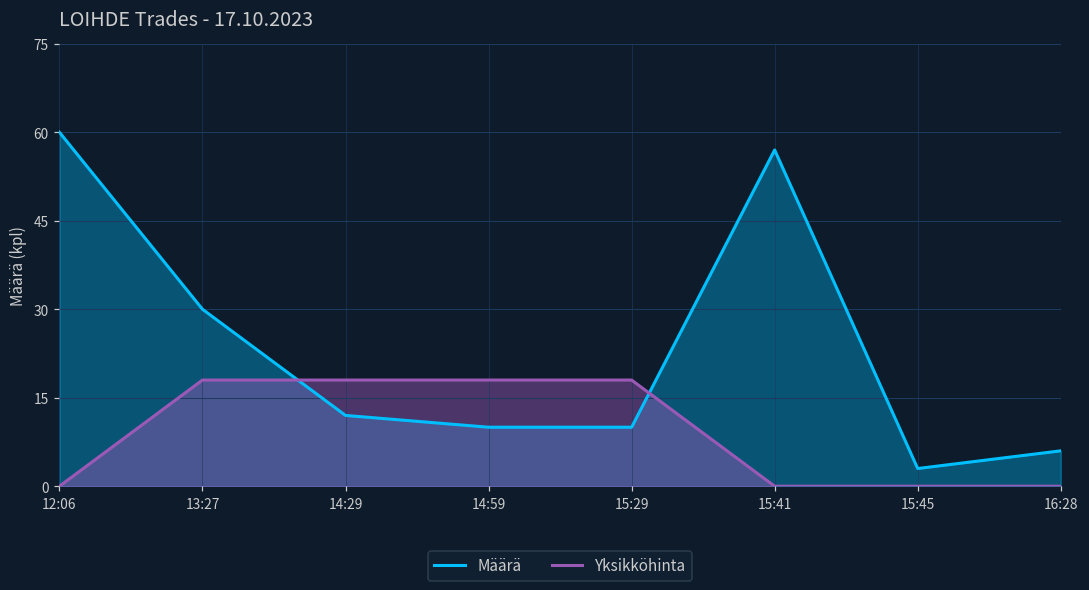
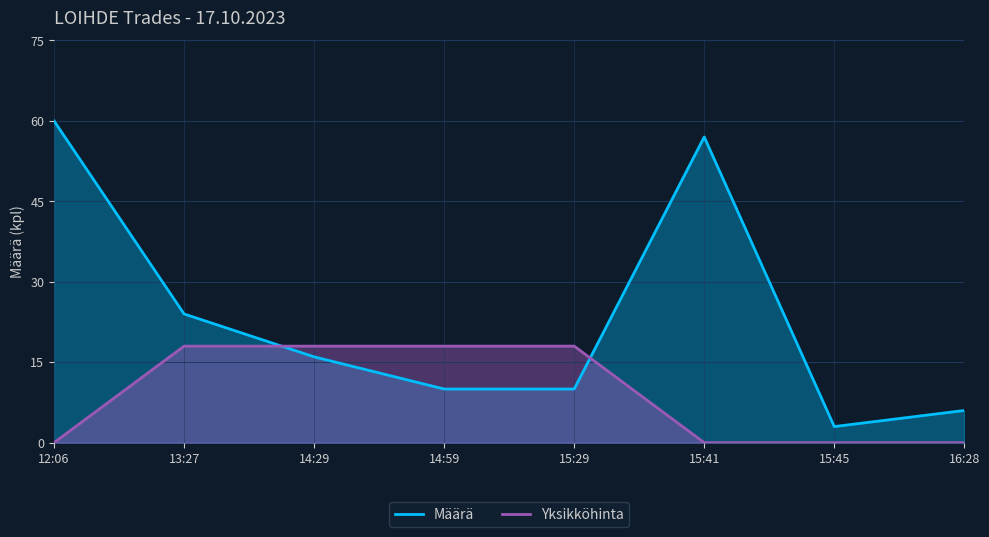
  {
    "Määrä": {
      "12:06": 60,
-     "13:27": 30,
-     "14:29": 12,
+     "13:27": 24,
+     "14:29": 16,
      "14:59": 10,
      "15:29": 10,
      "15:41": 57,
      "15:45": 3,
      "16:28": 6
    },
    "Yksikköhinta": {
      "12:06": 0,
      "13:27": 18,
      "14:29": 18,
      "14:59": 18,
      "15:29": 18,
      "15:41": 0,
      "15:45": 0,
      "16:28": 0
    }
  }
